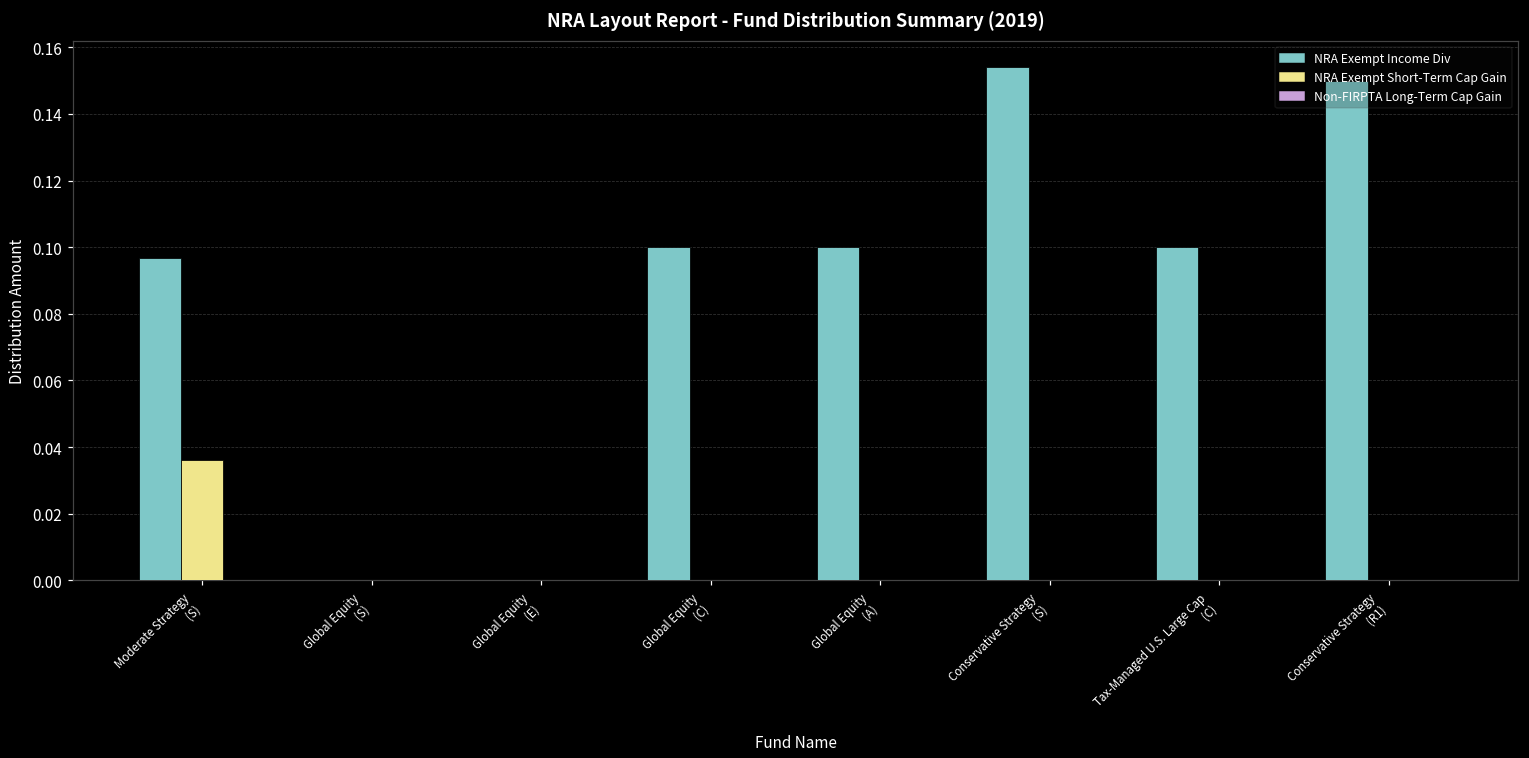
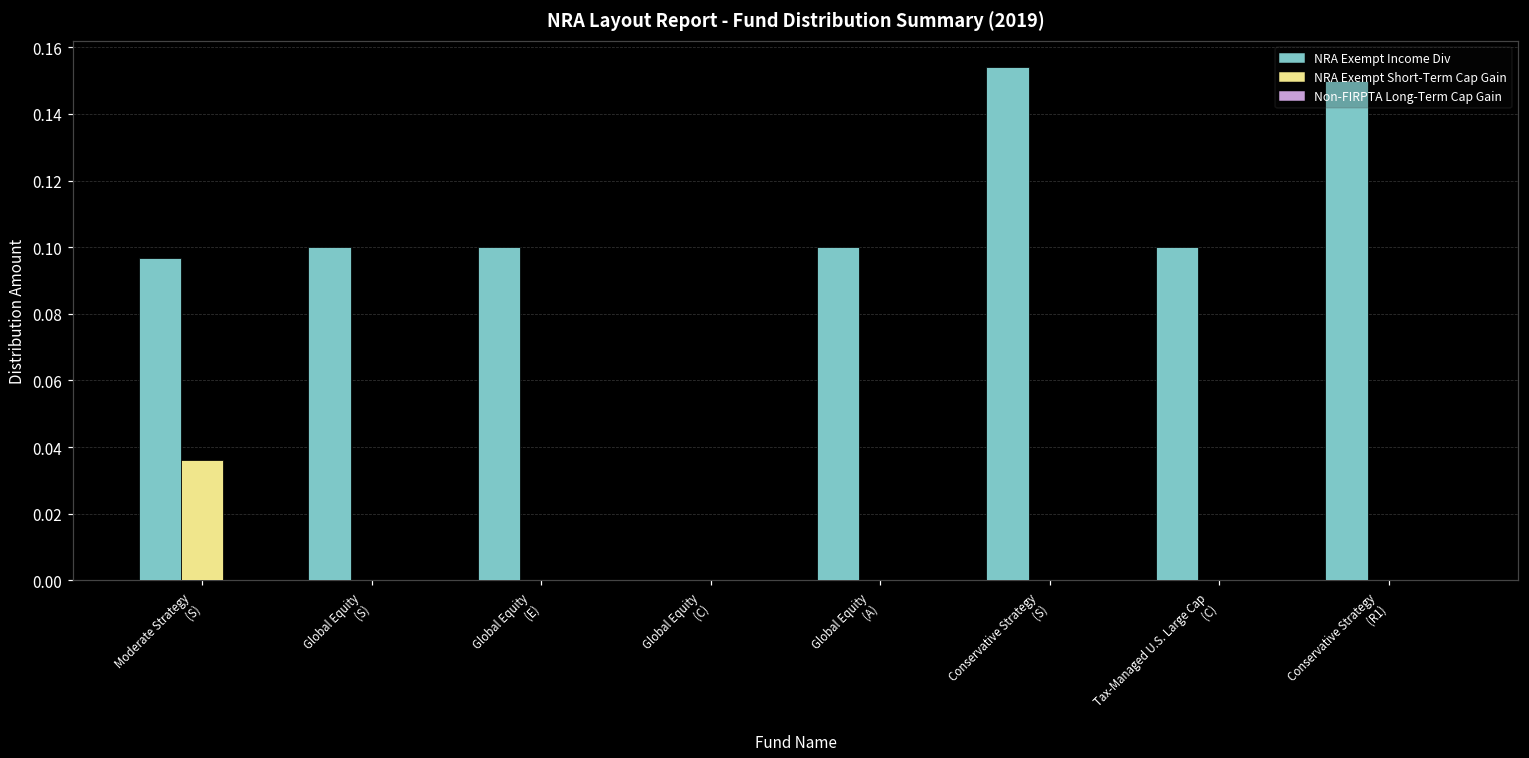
  {
    "NRA Exempt Income Div": {
      "Moderate Strategy (S)": 0.097,
-     "Global Equity (S)": 0.0,
-     "Global Equity (E)": 0.0,
-     "Global Equity (C)": 0.1,
+     "Global Equity (S)": 0.1,
+     "Global Equity (E)": 0.1,
+     "Global Equity (C)": 0.0,
      "Global Equity (A)": 0.1,
      "Conservative Strategy (S)": 0.154,
      "Tax-Managed U.S. Large Cap (C)": 0.1
    },
    "NRA Exempt Short-Term Cap Gain": {
      "Moderate Strategy (S)": 0.036,
      "Global Equity (S)": 0.0,
      "Global Equity (E)": 0.0,
      "Global Equity (C)": 0.0,
      "Global Equity (A)": 0.0,
      "Conservative Strategy (S)": 0.0,
      "Tax-Managed U.S. Large Cap (C)": 0.0,
      "Conservative Strategy (R1)": 0.0
    },
    "Non-FIRPTA Long-Term Cap Gain": {
      "Moderate Strategy (S)": 0.0,
      "Global Equity (S)": 0.0,
      "Global Equity (E)": 0.0,
      "Global Equity (C)": 0.0,
      "Global Equity (A)": 0.0,
      "Conservative Strategy (S)": 0.0,
      "Tax-Managed U.S. Large Cap (C)": 0.0,
      "Conservative Strategy (R1)": 0.0
    }
  }
